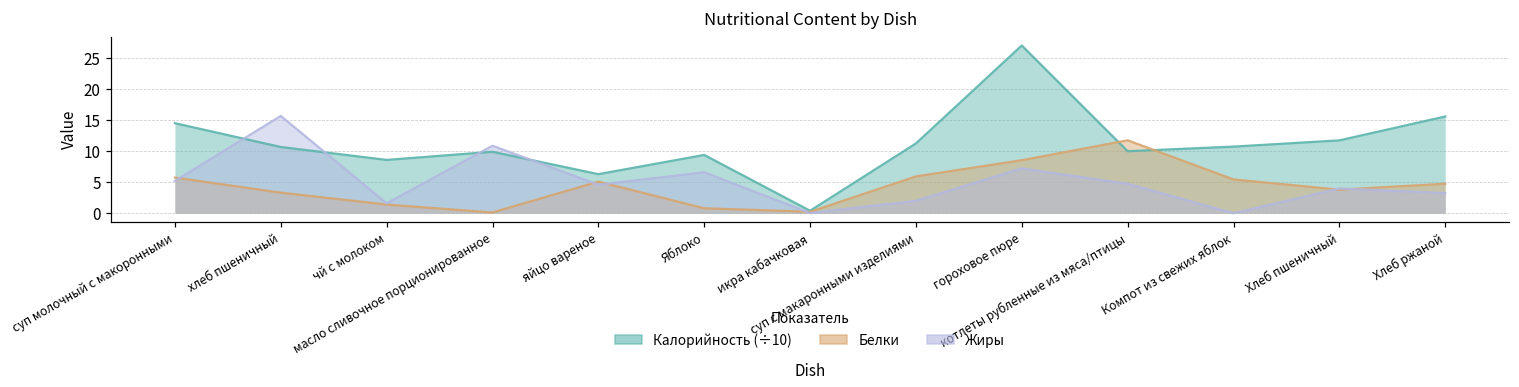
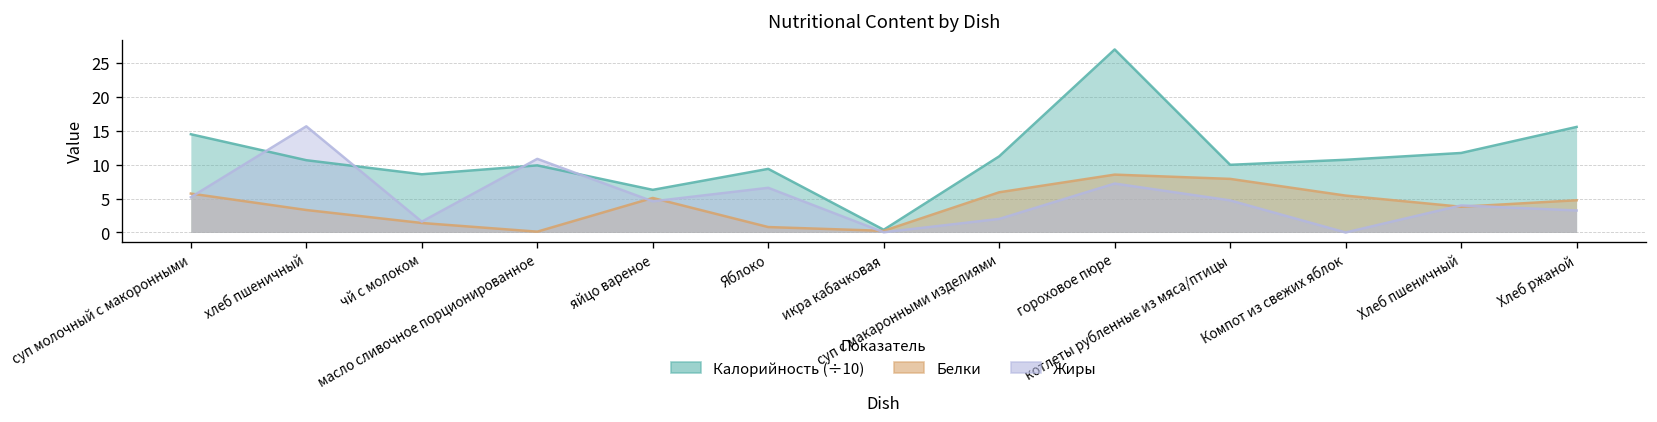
  {
    "Белки": {
      "суп молочный с макоронными": 6,
      "хлеб пшеничный": 3,
      "масло сливочное порционированное": 0,
      "яйцо вареное": 5,
      "Яблоко": 1,
      "суп с макаронными изделиями": 6,
      "гороховое пюре": 9,
-     "котлеты рубленные из мяса/птицы": 12,
+     "котлеты рубленные из мяса/птицы": 8,
      "Компот из свежих яблок": 5,
      "Хлеб ржаной": 5
    },
    "Жиры": {
      "суп молочный с макоронными": 5,
      "хлеб пшеничный": 16,
      "масло сливочное порционированное": 11,
      "яйцо вареное": 5,
      "Яблоко": 7,
      "суп с макаронными изделиями": 2,
      "гороховое пюре": 7,
      "котлеты рубленные из мяса/птицы": 5,
      "Компот из свежих яблок": 0,
      "Хлеб ржаной": 3
    }
  }
